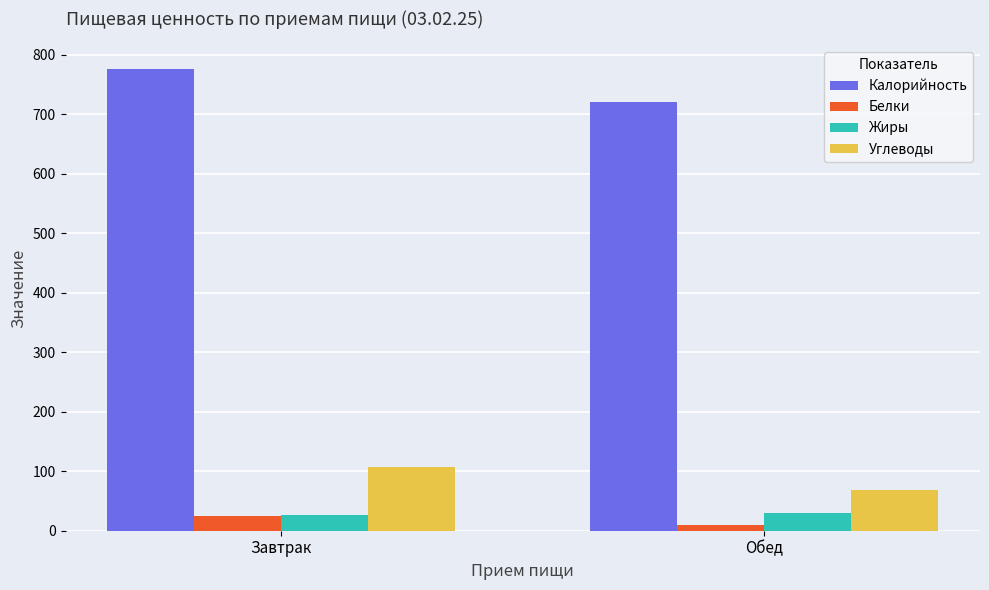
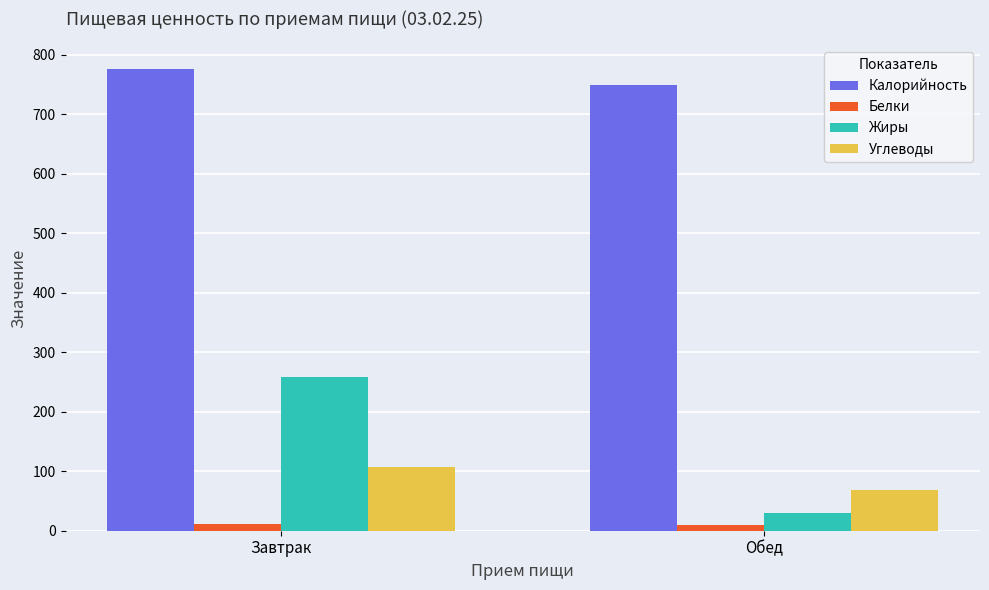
  {
    "Калорийность": {
      "Завтрак": 780,
-     "Обед": 720
+     "Обед": 750
    },
    "Белки": {
-     "Завтрак": 20,
+     "Завтрак": 10,
      "Обед": 10
    },
    "Жиры": {
-     "Завтрак": 30,
+     "Завтрак": 260,
      "Обед": 30
    },
    "Углеводы": {
      "Завтрак": 110,
      "Обед": 70
    }
  }
